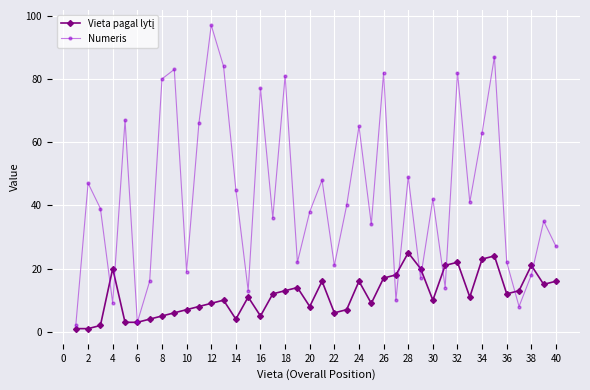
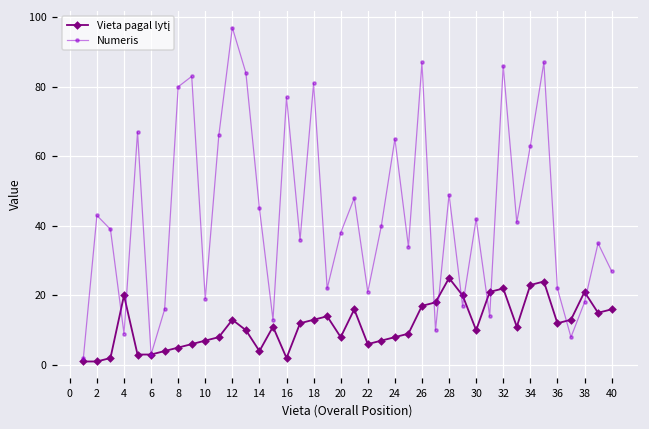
  {
    "Vieta pagal lytį": {
      "2": 1,
      "4": 20,
      "8": 5,
      "10": 7,
-     "12": 9,
+     "12": 13,
      "14": 4,
-     "16": 5,
+     "16": 2,
      "18": 13,
      "20": 8,
      "22": 6,
-     "24": 16,
+     "24": 8,
      "26": 17,
      "28": 25,
      "30": 10,
      "32": 22,
      "34": 23,
      "36": 12,
      "38": 21,
      "40": 16
    },
    "Numeris": {
-     "2": 47,
+     "2": 43,
      "4": 9,
      "8": 80,
      "10": 19,
      "12": 97,
      "14": 45,
      "16": 77,
      "18": 81,
      "20": 38,
      "22": 21,
      "24": 65,
-     "26": 82,
+     "26": 87,
      "28": 49,
      "30": 42,
-     "32": 82,
+     "32": 86,
      "34": 63,
      "36": 22,
      "38": 18,
      "40": 27
    }
  }
